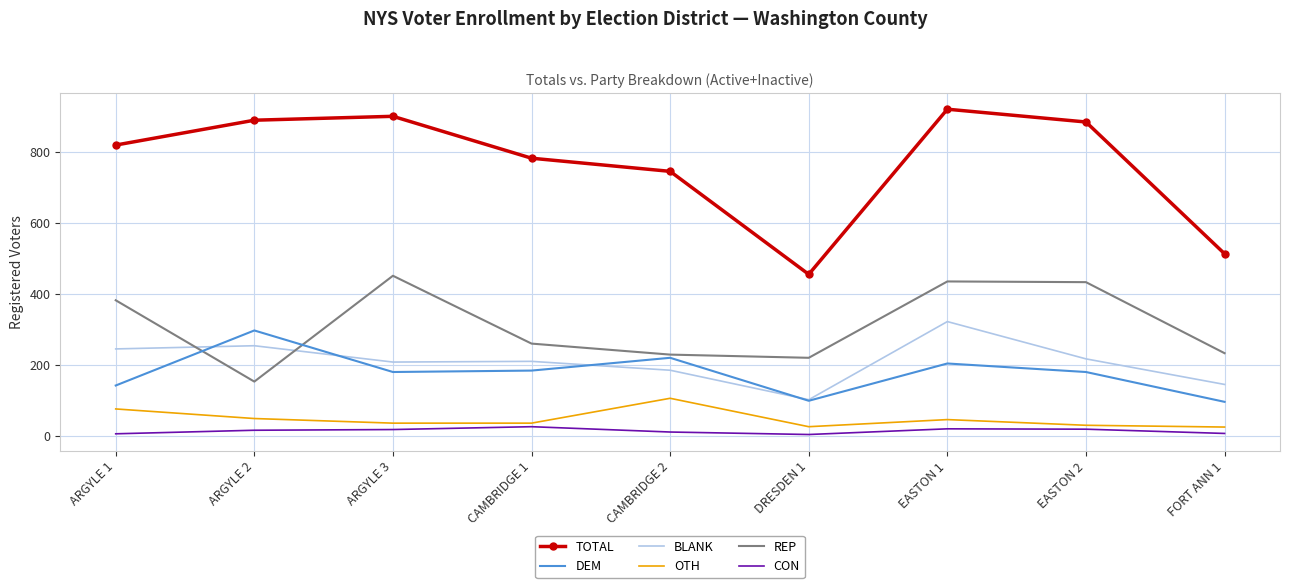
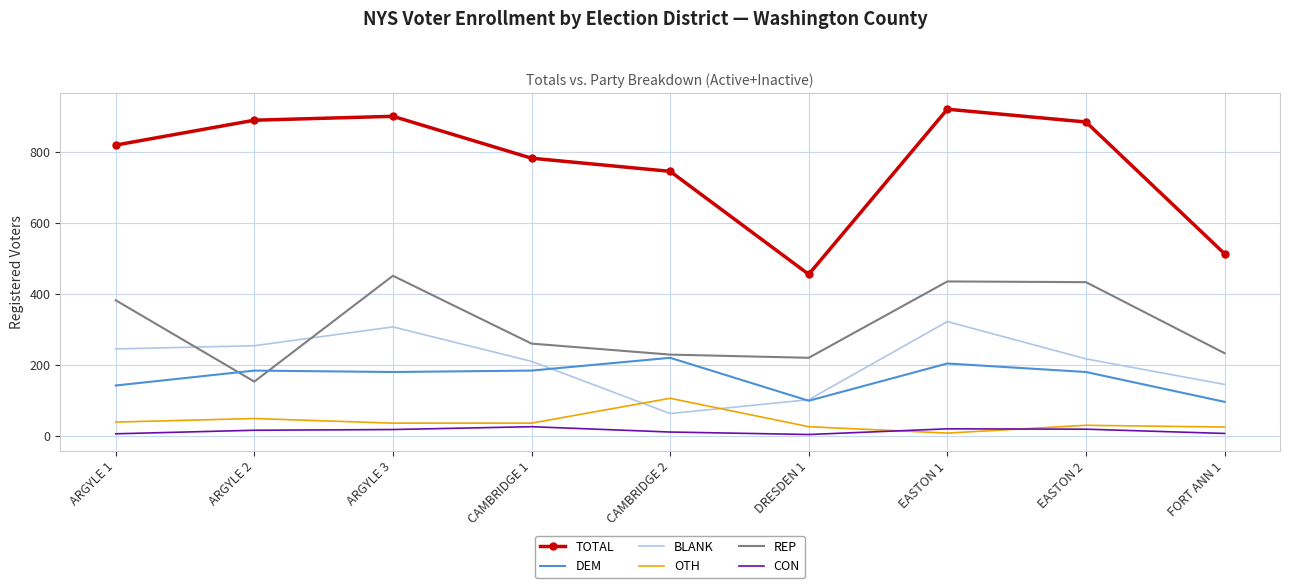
  {
    "TOTAL": {
      "ARGYLE 1": 820,
      "ARGYLE 2": 890,
      "ARGYLE 3": 900,
      "CAMBRIDGE 1": 780,
      "CAMBRIDGE 2": 750,
      "DRESDEN 1": 460,
      "EASTON 1": 920,
      "EASTON 2": 890,
      "FORT ANN 1": 510
    },
    "DEM": {
      "ARGYLE 1": 140,
-     "ARGYLE 2": 300,
+     "ARGYLE 2": 190,
      "ARGYLE 3": 180,
      "CAMBRIDGE 1": 190,
      "CAMBRIDGE 2": 220,
      "EASTON 1": 210,
      "EASTON 2": 180,
      "FORT ANN 1": 100
    },
    "BLANK": {
      "ARGYLE 1": 250,
      "ARGYLE 2": 260,
-     "ARGYLE 3": 210,
+     "ARGYLE 3": 310,
      "CAMBRIDGE 1": 210,
-     "CAMBRIDGE 2": 190,
+     "CAMBRIDGE 2": 60,
      "EASTON 1": 320,
      "EASTON 2": 220,
      "FORT ANN 1": 150
    },
    "OTH": {
-     "ARGYLE 1": 80,
+     "ARGYLE 1": 40,
      "ARGYLE 2": 50,
      "ARGYLE 3": 40,
      "CAMBRIDGE 1": 40,
      "CAMBRIDGE 2": 110,
      "DRESDEN 1": 30,
-     "EASTON 1": 50,
+     "EASTON 1": 10,
      "EASTON 2": 30,
      "FORT ANN 1": 30
    },
    "REP": {
      "ARGYLE 1": 380,
      "ARGYLE 2": 150,
      "ARGYLE 3": 450,
      "CAMBRIDGE 1": 260,
      "CAMBRIDGE 2": 230,
      "DRESDEN 1": 220,
      "EASTON 1": 440,
      "EASTON 2": 430,
      "FORT ANN 1": 230
    },
    "CON": {
      "ARGYLE 1": 10,
      "ARGYLE 2": 20,
      "ARGYLE 3": 20,
      "CAMBRIDGE 1": 30,
      "CAMBRIDGE 2": 10,
      "DRESDEN 1": 10,
      "EASTON 1": 20,
      "EASTON 2": 20,
      "FORT ANN 1": 10
    }
  }
